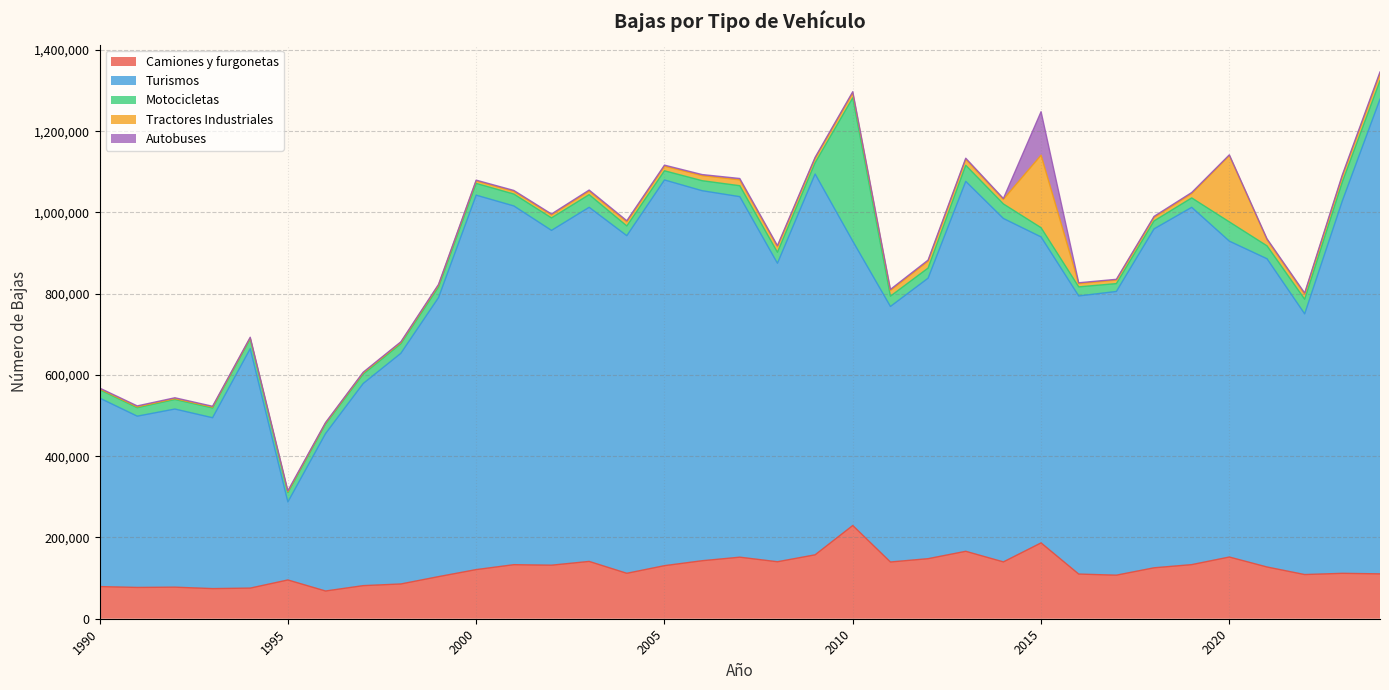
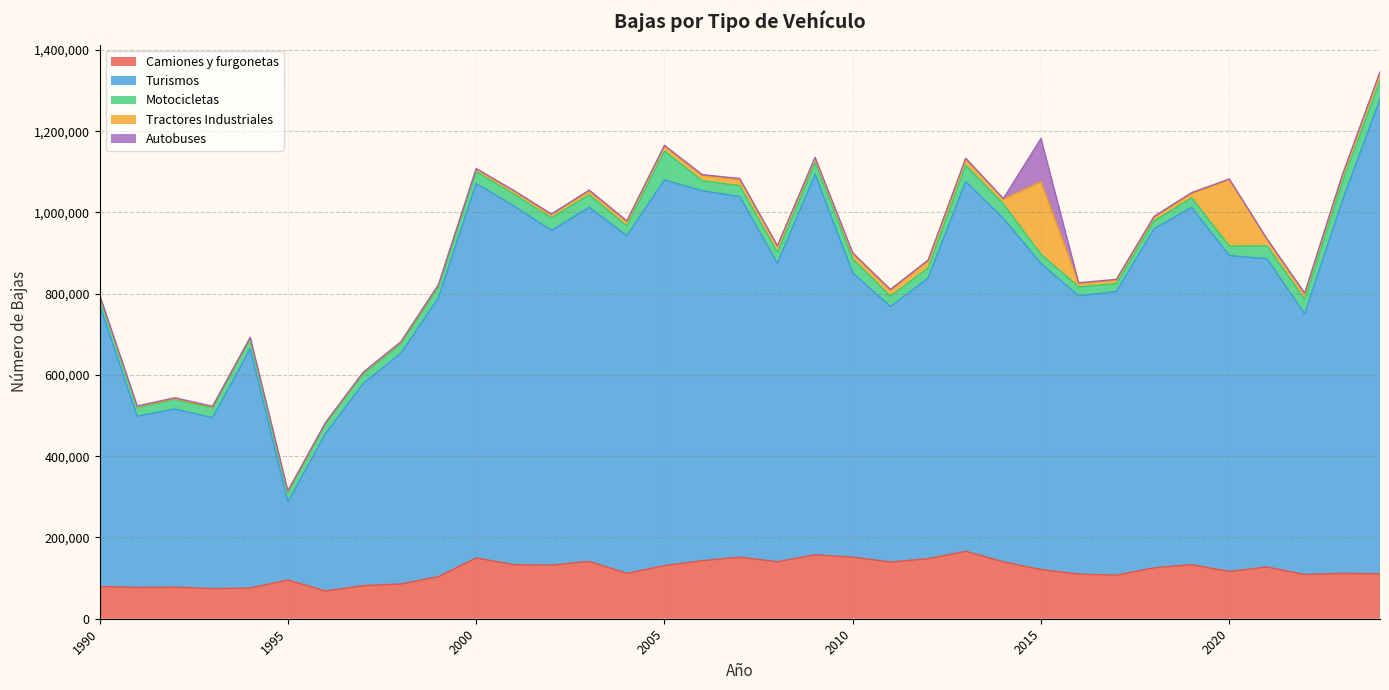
  {
    "Camiones y furgonetas": {
      "1990": "80,000",
      "1995": "100,000",
-     "2000": "120,000",
+     "2000": "150,000",
      "2005": "130,000",
-     "2010": "230,000",
-     "2015": "190,000",
-     "2020": "150,000"
+     "2010": "150,000",
+     "2015": "120,000",
+     "2020": "120,000"
    },
    "Turismos": {
-     "1990": "460,000",
+     "1990": "690,000",
      "1995": "190,000",
      "2000": "920,000",
      "2005": "950,000",
      "2010": "700,000",
      "2015": "750,000",
      "2020": "780,000"
    },
    "Motocicletas": {
-     "2005": "20,000",
-     "2010": "350,000",
+     "2005": "70,000",
+     "2010": "30,000",
      "2015": "20,000",
-     "2020": "50,000"
+     "2020": "20,000"
    },
    "Tractores Industriales": {
      "2015": "180,000"
    },
    "Autobuses": {
      "2015": "110,000"
    }
  }
